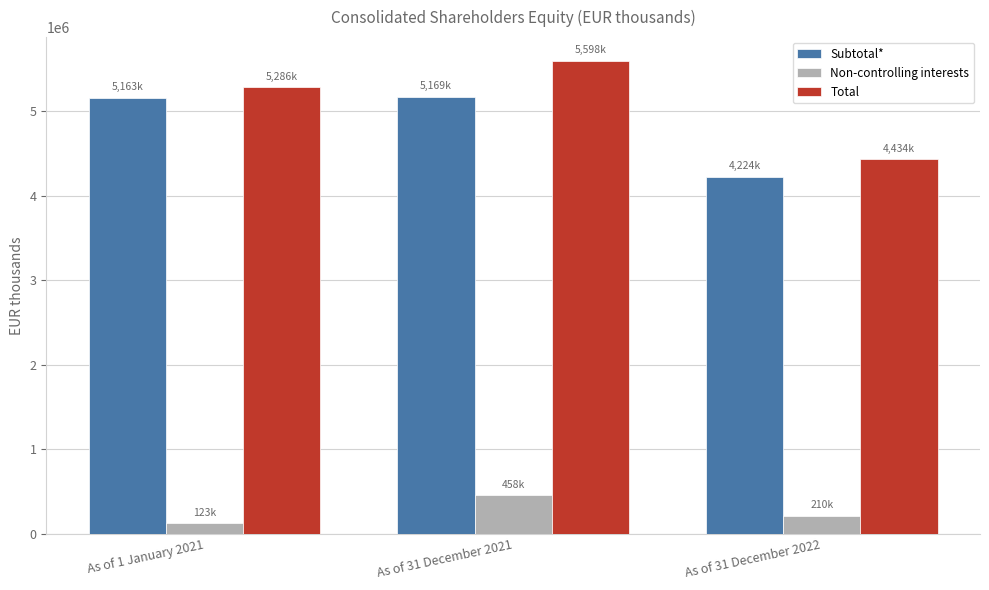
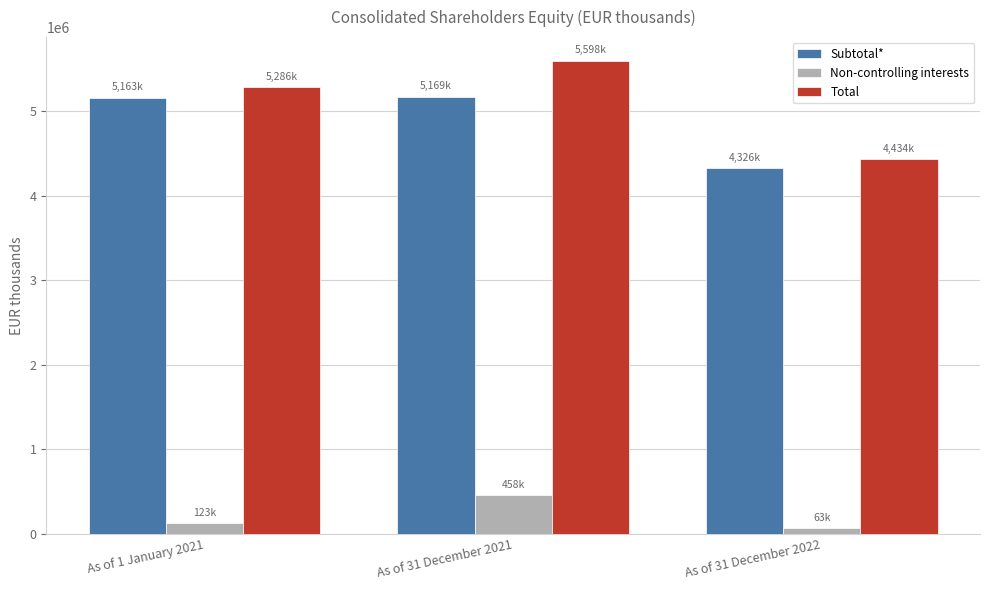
  {
    "Subtotal*": {
      "As of 1 January 2021": "5,163k",
      "As of 31 December 2021": "5,169k",
-     "As of 31 December 2022": "4,224k"
+     "As of 31 December 2022": "4,326k"
    },
    "Non-controlling interests": {
      "As of 1 January 2021": "123k",
      "As of 31 December 2021": "458k",
-     "As of 31 December 2022": "210k"
+     "As of 31 December 2022": "63k"
    },
    "Total": {
      "As of 1 January 2021": "5,286k",
      "As of 31 December 2021": "5,598k",
      "As of 31 December 2022": "4,434k"
    }
  }
